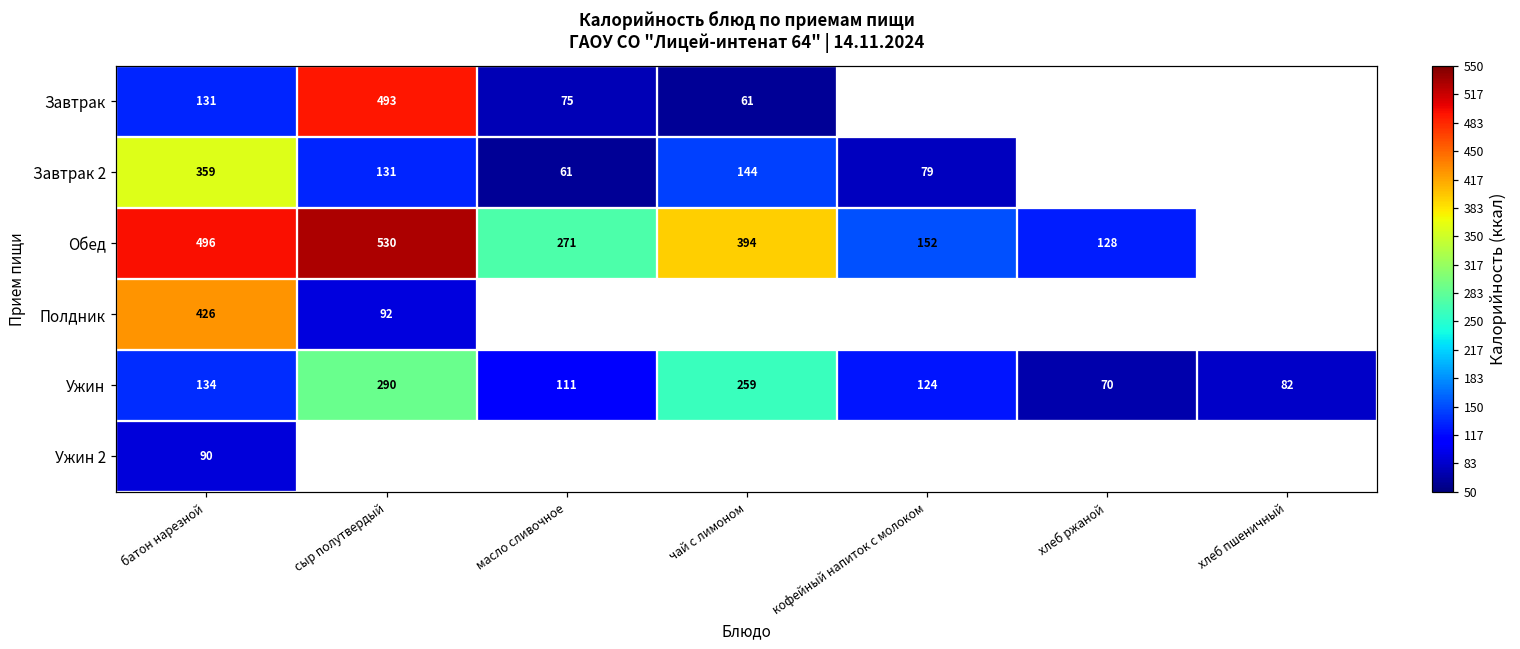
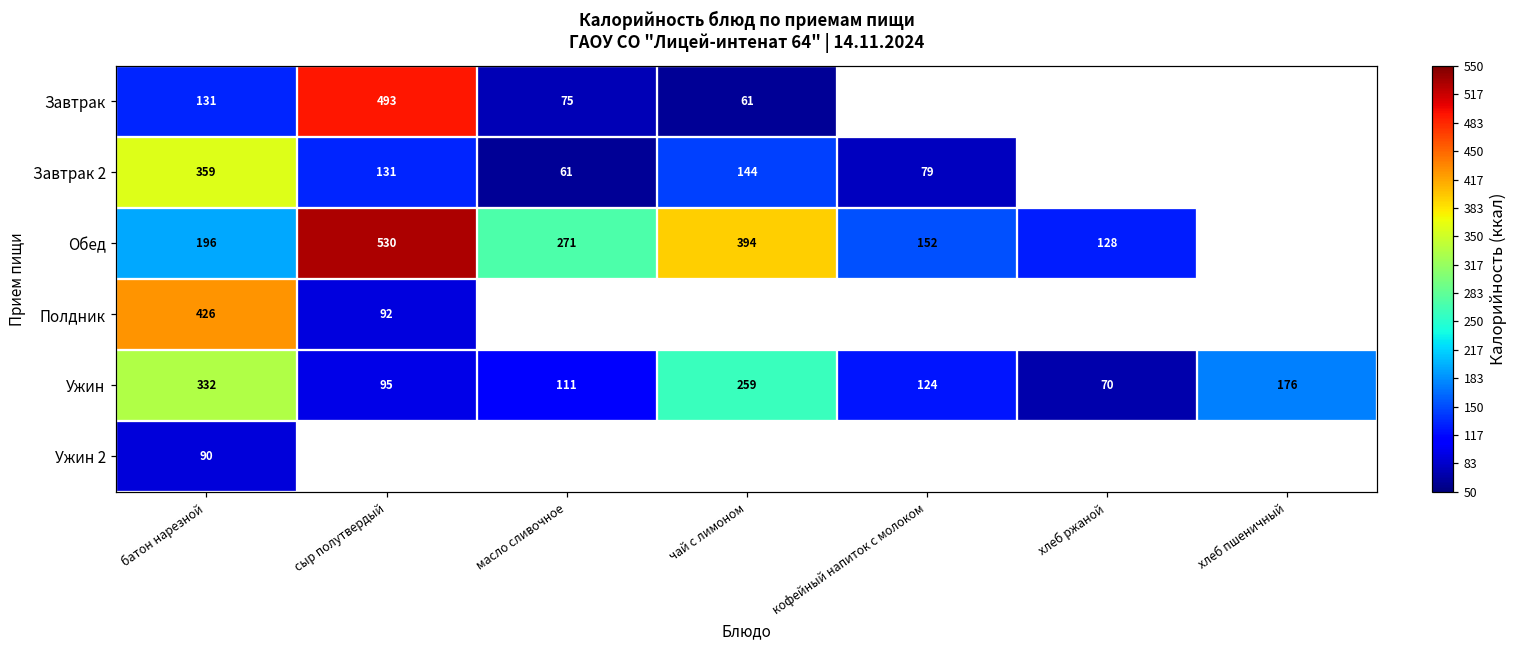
  {
    "Завтрак": {
      "батон нарезной": 131,
      "сыр полутвердый": 493,
      "масло сливочное": 75,
      "чай с лимоном": 61
    },
    "Завтрак 2": {
      "батон нарезной": 359,
      "сыр полутвердый": 131,
      "масло сливочное": 61,
      "чай с лимоном": 144,
      "кофейный напиток с молоком": 79
    },
    "Обед": {
-     "батон нарезной": 496,
+     "батон нарезной": 196,
      "сыр полутвердый": 530,
      "масло сливочное": 271,
      "чай с лимоном": 394,
      "кофейный напиток с молоком": 152,
      "хлеб ржаной": 128
    },
    "Полдник": {
      "батон нарезной": 426,
      "сыр полутвердый": 92
    },
    "Ужин": {
-     "батон нарезной": 134,
-     "сыр полутвердый": 290,
+     "батон нарезной": 332,
+     "сыр полутвердый": 95,
      "масло сливочное": 111,
      "чай с лимоном": 259,
      "кофейный напиток с молоком": 124,
      "хлеб ржаной": 70,
-     "хлеб пшеничный": 82
+     "хлеб пшеничный": 176
    },
    "Ужин 2": {
      "батон нарезной": 90
    }
  }
